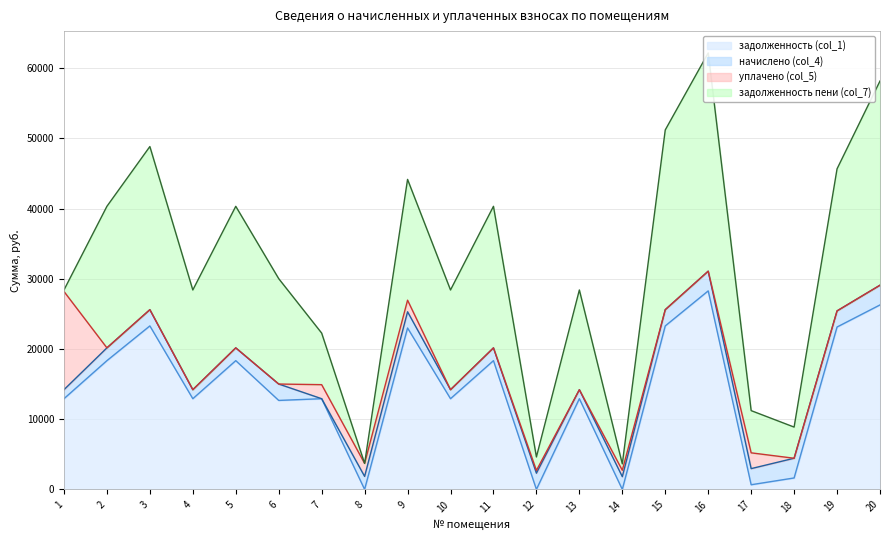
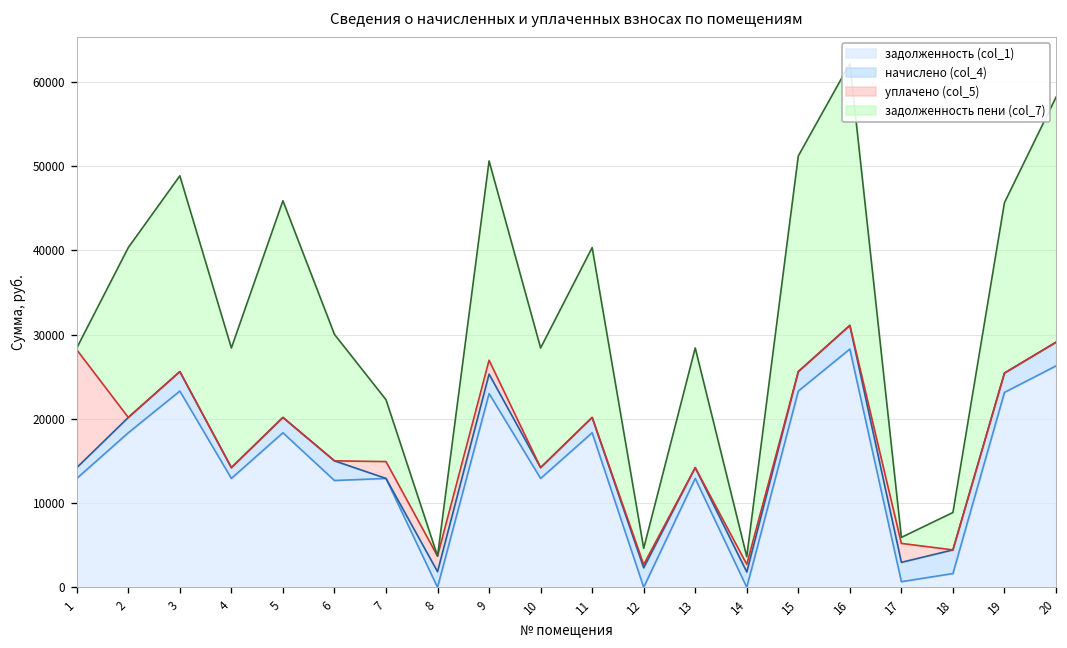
  {
    "уплачено (col_5)": {
      "7": 2000,
      "9": 2000,
      "12": 0,
      "14": 1000,
      "17": 2000
    },
    "задолженность пени (col_7)": {
      "2": 20000,
      "3": 23000,
      "4": 14000,
-     "5": 20000,
+     "5": 26000,
      "6": 15000,
      "7": 7000,
-     "9": 17000,
+     "9": 24000,
      "10": 14000,
      "11": 20000,
      "12": 2000,
      "13": 14000,
      "14": 1000,
      "15": 26000,
-     "17": 6000,
+     "17": 1000,
      "18": 4000,
      "19": 20000,
      "20": 29000
    }
  }
